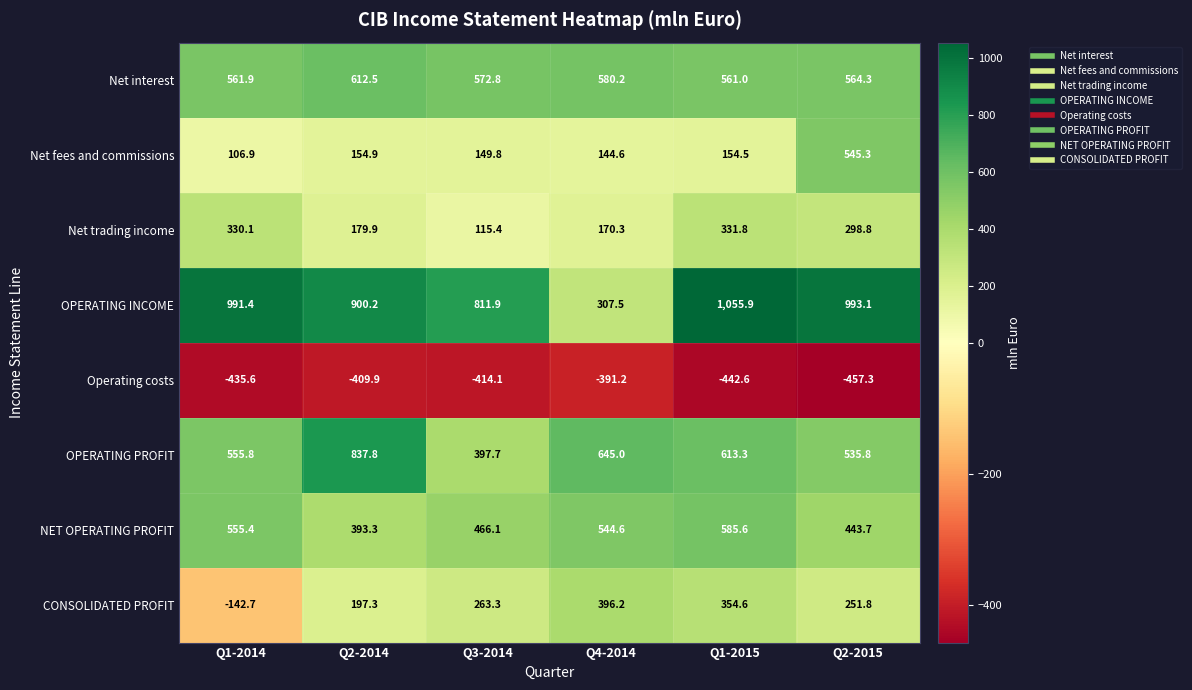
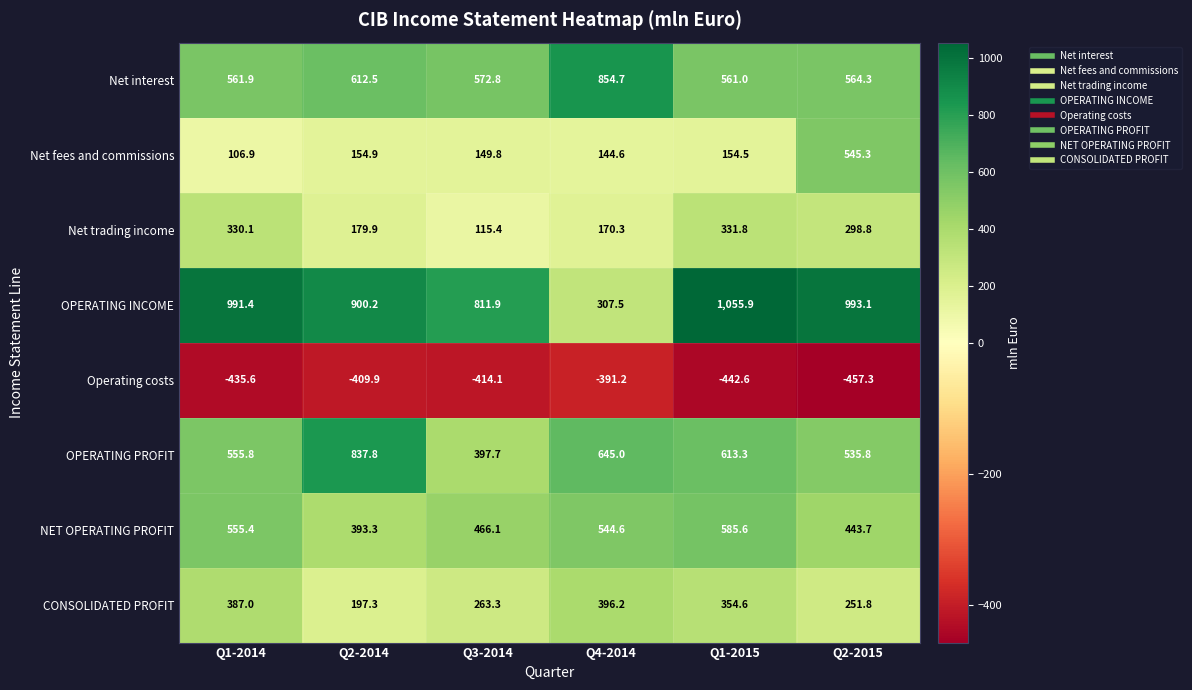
  {
    "Net interest": {
      "Q1-2014": "561.9",
      "Q2-2014": "612.5",
      "Q3-2014": "572.8",
-     "Q4-2014": "580.2",
+     "Q4-2014": "854.7",
      "Q1-2015": "561.0",
      "Q2-2015": "564.3"
    },
    "Net fees and commissions": {
      "Q1-2014": "106.9",
      "Q2-2014": "154.9",
      "Q3-2014": "149.8",
      "Q4-2014": "144.6",
      "Q1-2015": "154.5",
      "Q2-2015": "545.3"
    },
    "Net trading income": {
      "Q1-2014": "330.1",
      "Q2-2014": "179.9",
      "Q3-2014": "115.4",
      "Q4-2014": "170.3",
      "Q1-2015": "331.8",
      "Q2-2015": "298.8"
    },
    "OPERATING INCOME": {
      "Q1-2014": "991.4",
      "Q2-2014": "900.2",
      "Q3-2014": "811.9",
      "Q4-2014": "307.5",
      "Q1-2015": "1,055.9",
      "Q2-2015": "993.1"
    },
    "Operating costs": {
      "Q1-2014": "-435.6",
      "Q2-2014": "-409.9",
      "Q3-2014": "-414.1",
      "Q4-2014": "-391.2",
      "Q1-2015": "-442.6",
      "Q2-2015": "-457.3"
    },
    "OPERATING PROFIT": {
      "Q1-2014": "555.8",
      "Q2-2014": "837.8",
      "Q3-2014": "397.7",
      "Q4-2014": "645.0",
      "Q1-2015": "613.3",
      "Q2-2015": "535.8"
    },
    "NET OPERATING PROFIT": {
      "Q1-2014": "555.4",
      "Q2-2014": "393.3",
      "Q3-2014": "466.1",
      "Q4-2014": "544.6",
      "Q1-2015": "585.6",
      "Q2-2015": "443.7"
    },
    "CONSOLIDATED PROFIT": {
-     "Q1-2014": "-142.7",
+     "Q1-2014": "387.0",
      "Q2-2014": "197.3",
      "Q3-2014": "263.3",
      "Q4-2014": "396.2",
      "Q1-2015": "354.6",
      "Q2-2015": "251.8"
    }
  }
